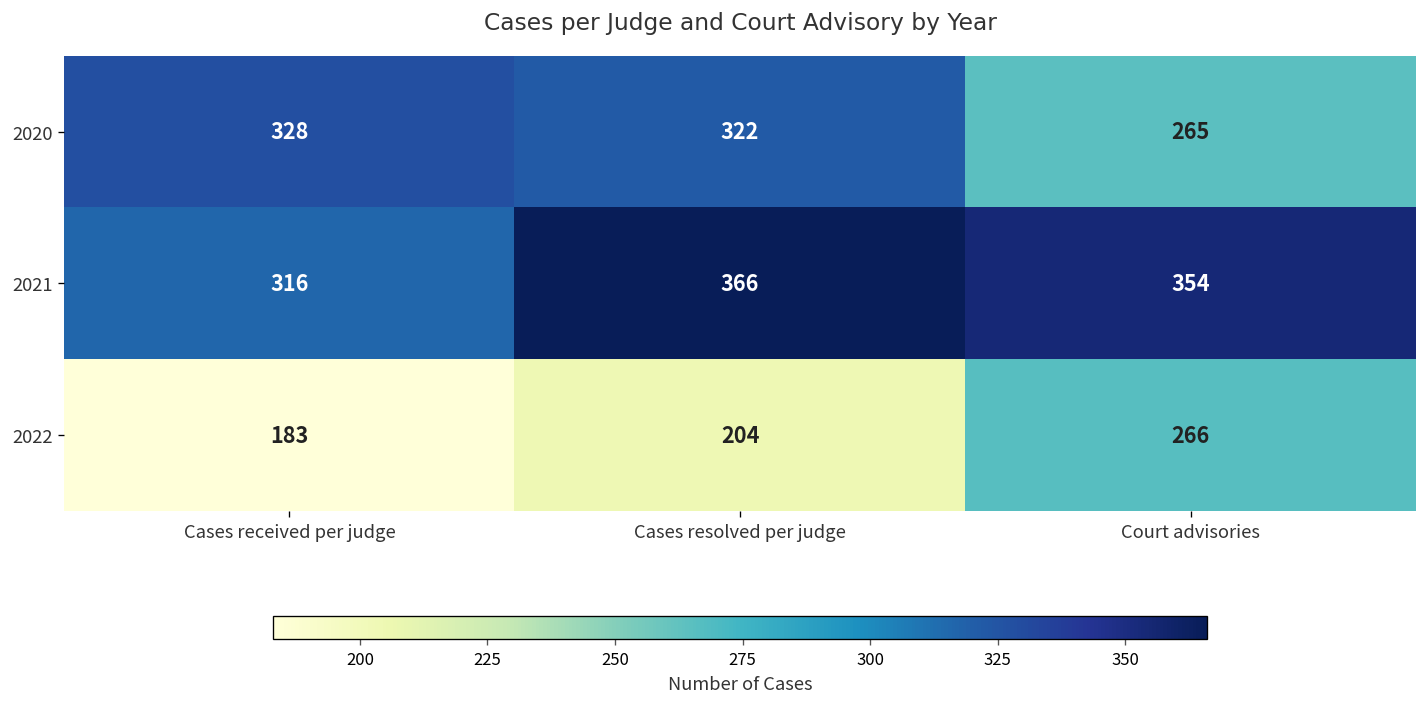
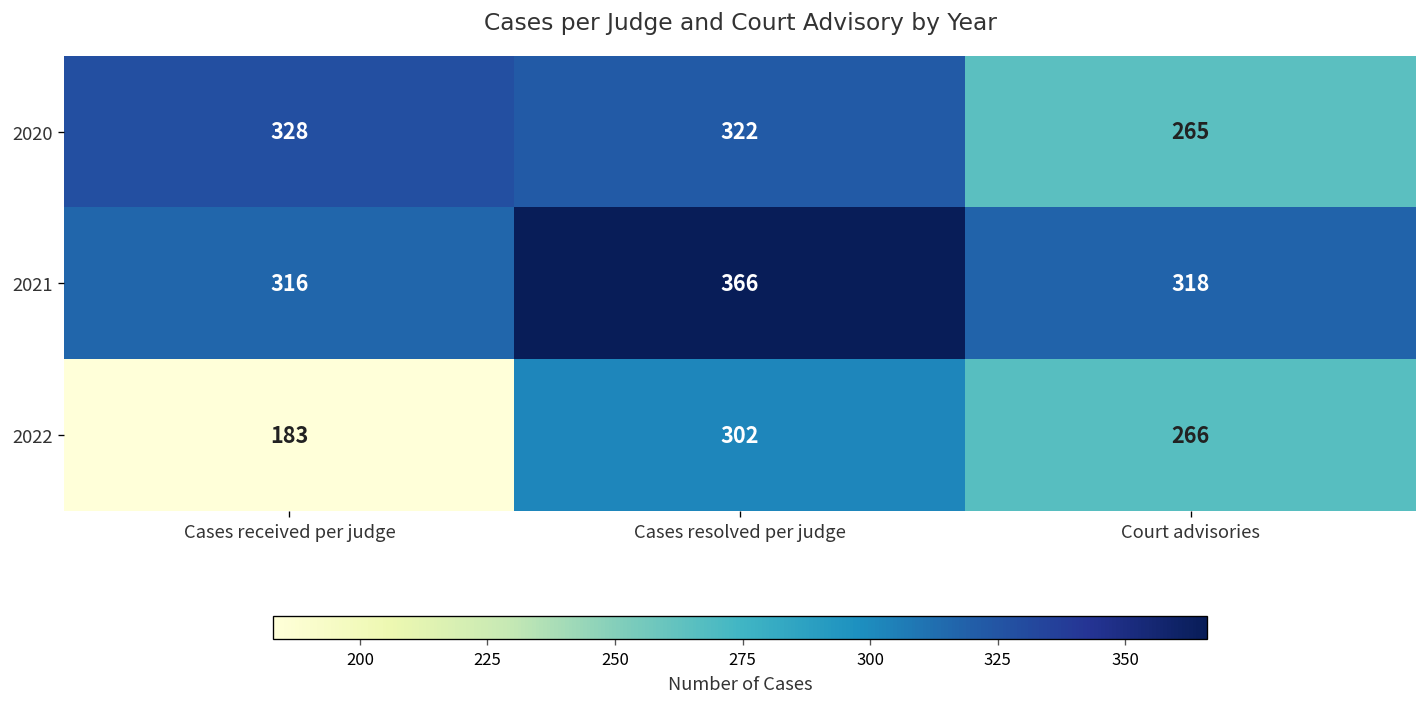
  {
    "2020": {
      "Cases received per judge": 328,
      "Cases resolved per judge": 322,
      "Court advisories": 265
    },
    "2021": {
      "Cases received per judge": 316,
      "Cases resolved per judge": 366,
-     "Court advisories": 354
+     "Court advisories": 318
    },
    "2022": {
      "Cases received per judge": 183,
-     "Cases resolved per judge": 204,
+     "Cases resolved per judge": 302,
      "Court advisories": 266
    }
  }
